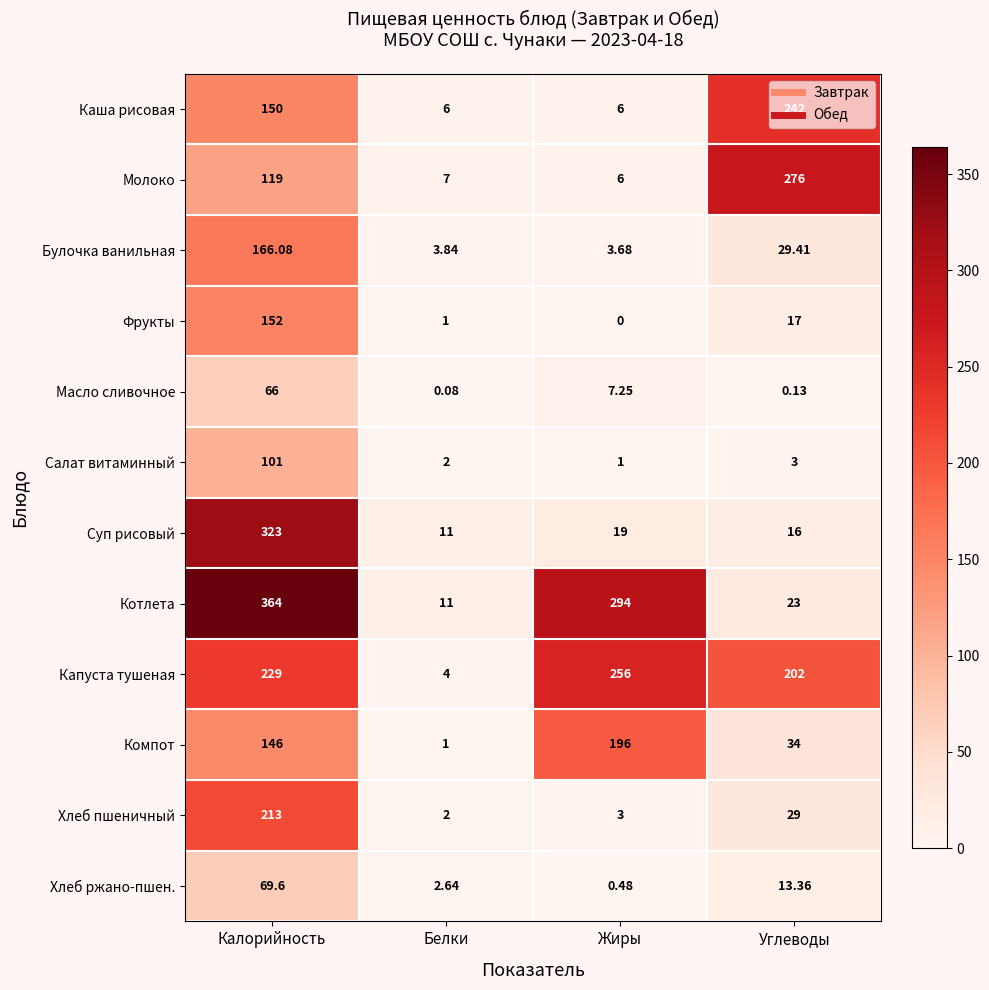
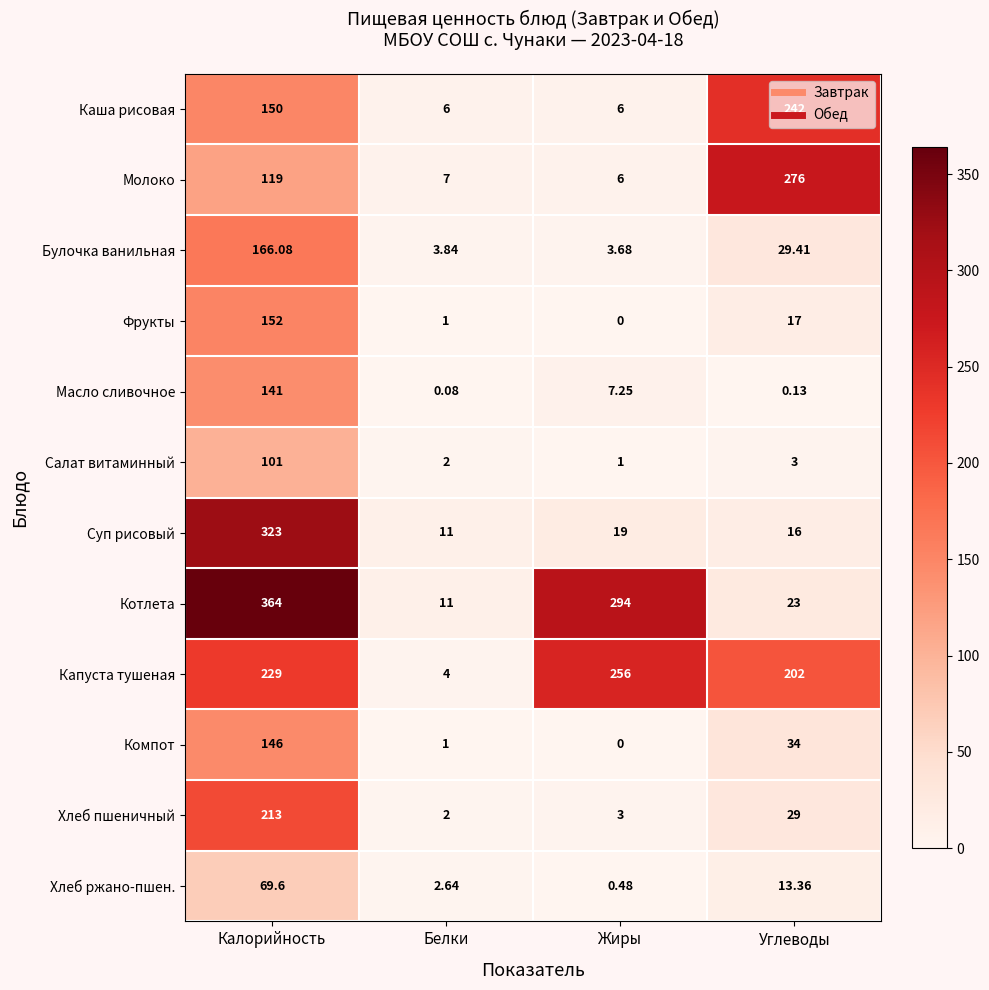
  {
    "Каша рисовая": {
      "Калорийность": 150,
      "Белки": 6,
      "Жиры": 6
    },
    "Молоко": {
      "Калорийность": 119,
      "Белки": 7,
      "Жиры": 6,
      "Углеводы": 276
    },
    "Булочка ванильная": {
      "Калорийность": 166.08,
      "Белки": 3.84,
      "Жиры": 3.68,
      "Углеводы": 29.41
    },
    "Фрукты": {
      "Калорийность": 152,
      "Белки": 1,
      "Жиры": 0,
      "Углеводы": 17
    },
    "Масло сливочное": {
-     "Калорийность": 66,
+     "Калорийность": 141,
      "Белки": 0.08,
      "Жиры": 7.25,
      "Углеводы": 0.13
    },
    "Салат витаминный": {
      "Калорийность": 101,
      "Белки": 2,
      "Жиры": 1,
      "Углеводы": 3
    },
    "Суп рисовый": {
      "Калорийность": 323,
      "Белки": 11,
      "Жиры": 19,
      "Углеводы": 16
    },
    "Котлета": {
      "Калорийность": 364,
      "Белки": 11,
      "Жиры": 294,
      "Углеводы": 23
    },
    "Капуста тушеная": {
      "Калорийность": 229,
      "Белки": 4,
      "Жиры": 256,
      "Углеводы": 202
    },
    "Компот": {
      "Калорийность": 146,
      "Белки": 1,
-     "Жиры": 196,
+     "Жиры": 0,
      "Углеводы": 34
    },
    "Хлеб пшеничный": {
      "Калорийность": 213,
      "Белки": 2,
      "Жиры": 3,
      "Углеводы": 29
    },
    "Хлеб ржано-пшен.": {
      "Калорийность": 69.6,
      "Белки": 2.64,
      "Жиры": 0.48,
      "Углеводы": 13.36
    }
  }
